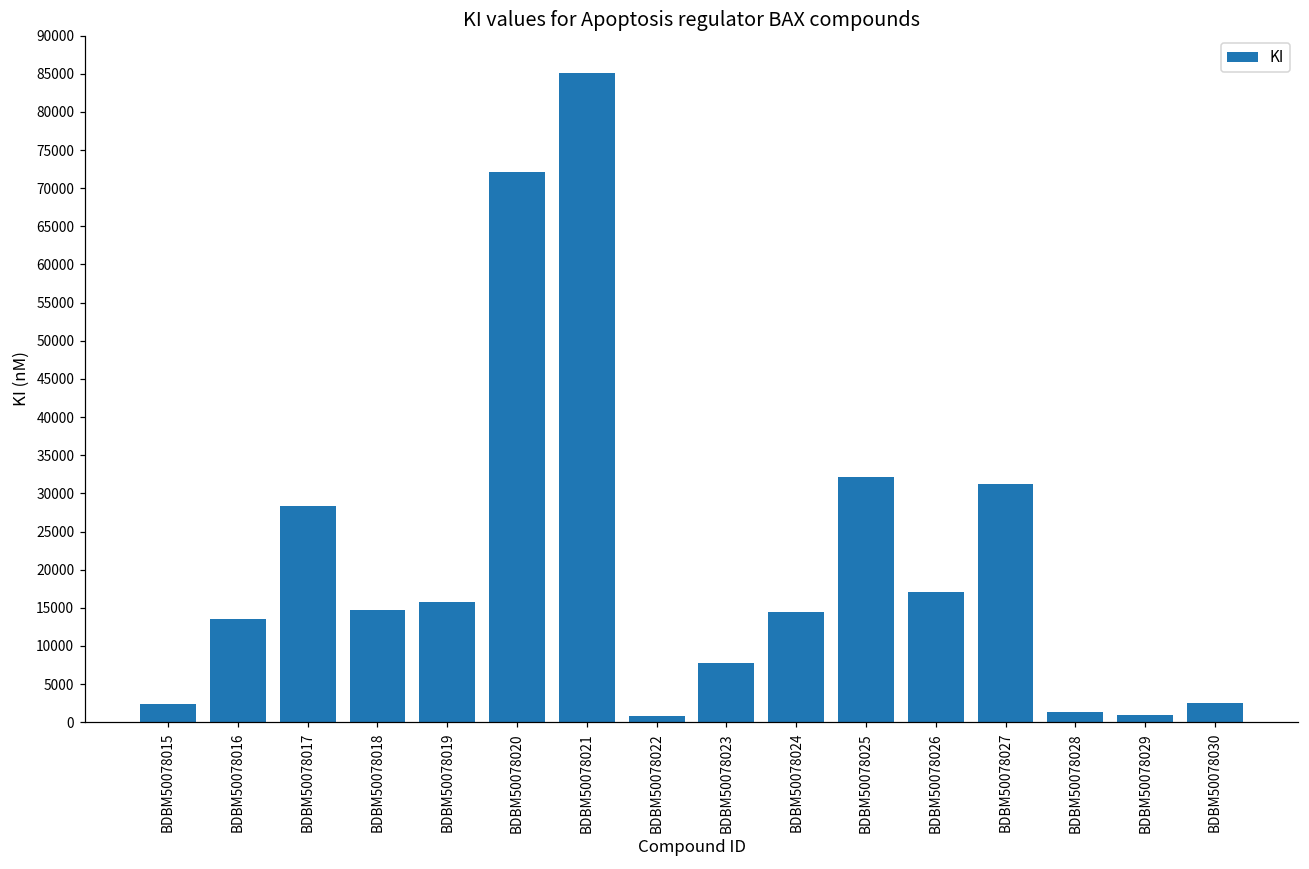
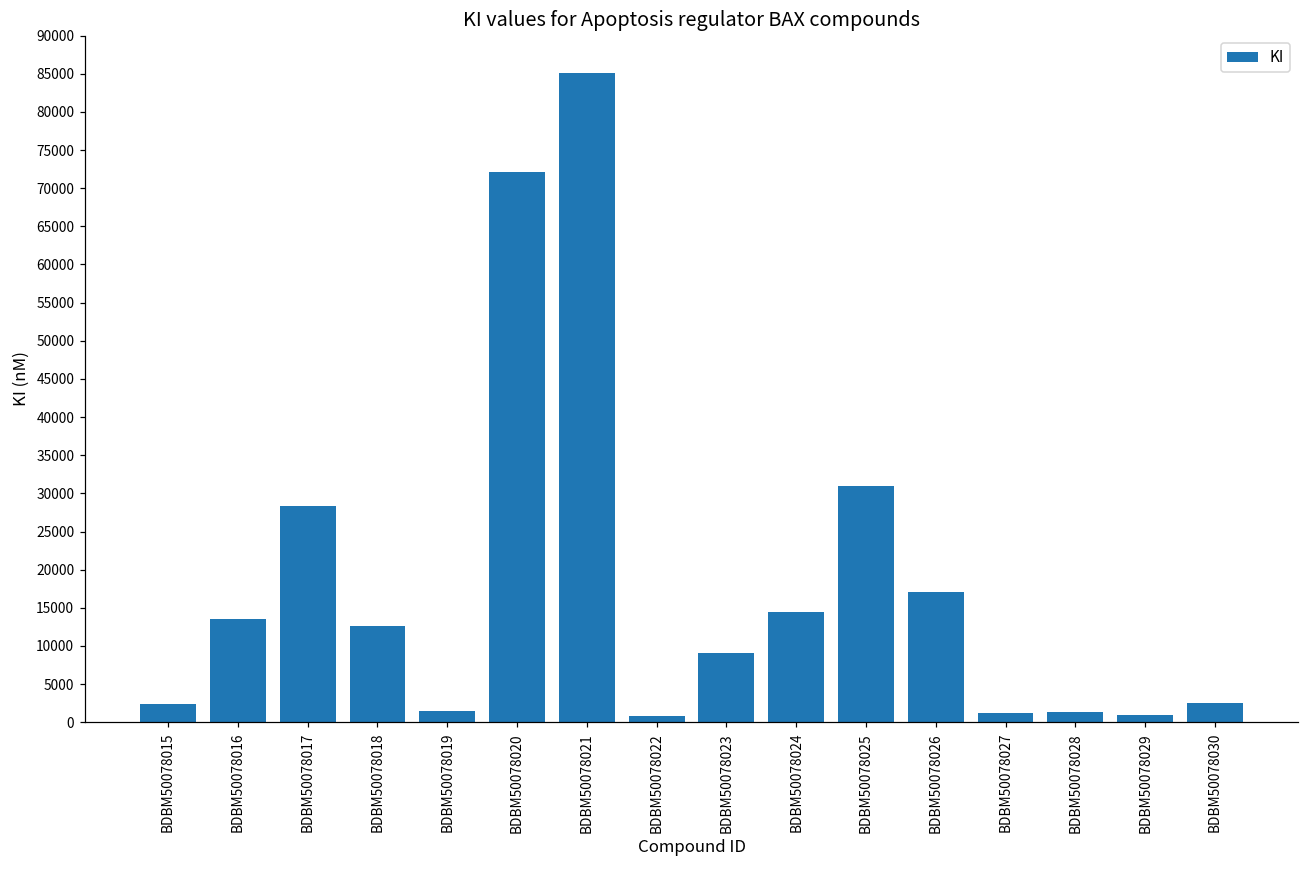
  {
    "BDBM50078015": 2000,
    "BDBM50078016": 14000,
    "BDBM50078017": 28000,
-   "BDBM50078018": 15000,
-   "BDBM50078019": 16000,
+   "BDBM50078018": 13000,
+   "BDBM50078019": 1000,
    "BDBM50078020": 72000,
    "BDBM50078021": 85000,
    "BDBM50078022": 1000,
-   "BDBM50078023": 8000,
+   "BDBM50078023": 9000,
    "BDBM50078024": 14000,
-   "BDBM50078025": 32000,
+   "BDBM50078025": 31000,
    "BDBM50078026": 17000,
-   "BDBM50078027": 31000,
+   "BDBM50078027": 1000,
    "BDBM50078028": 1000,
    "BDBM50078029": 1000,
    "BDBM50078030": 3000
  }
